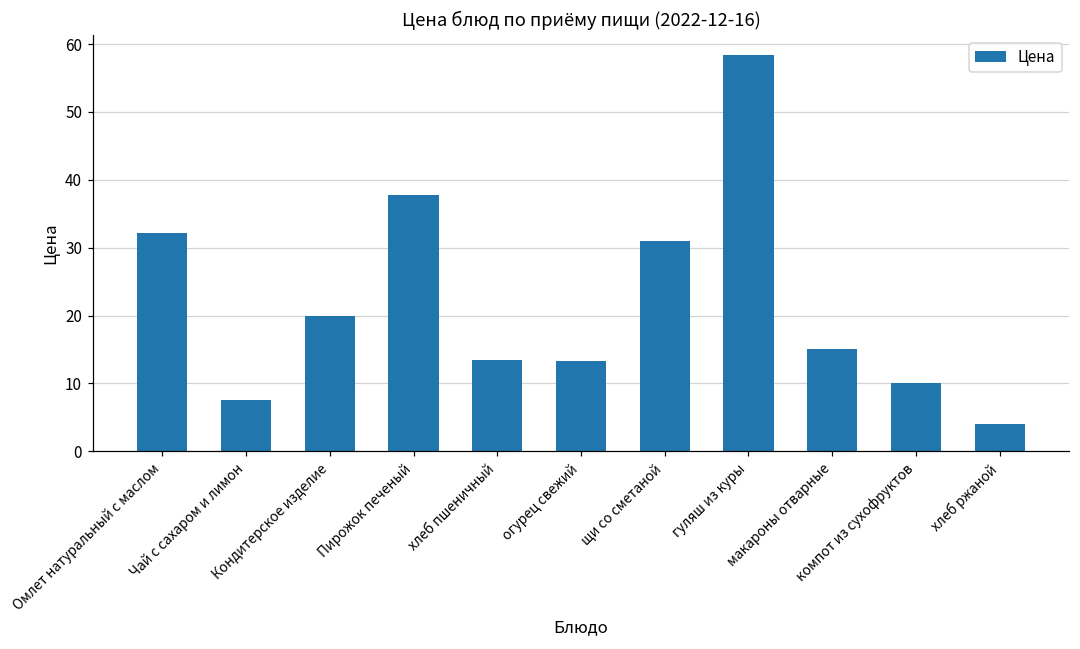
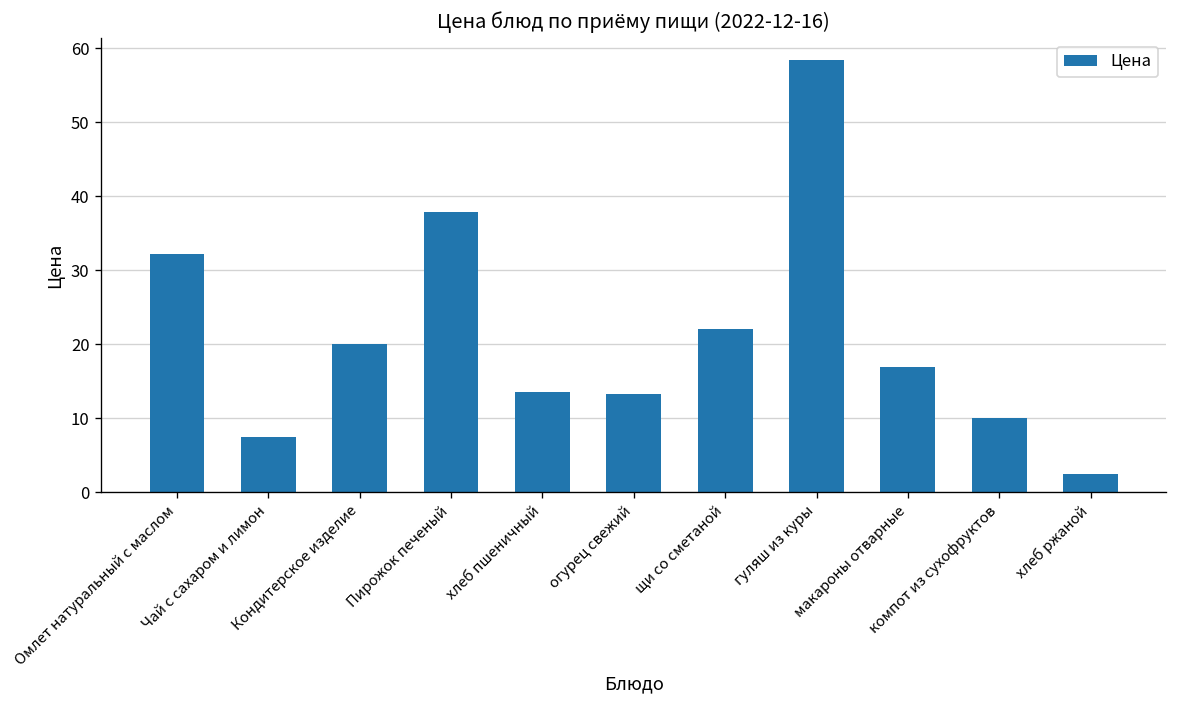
  {
    "Омлет натуральный с маслом": 32,
    "Чай с сахаром и лимон": 8,
    "Кондитерское изделие": 20,
    "Пирожок печеный": 38,
    "хлеб пшеничный": 14,
    "огурец свежий": 13,
-   "щи со сметаной": 31,
+   "щи со сметаной": 22,
    "гуляш из куры": 58,
-   "макароны отварные": 15,
+   "макароны отварные": 17,
    "компот из сухофруктов": 10,
-   "хлеб ржаной": 4
+   "хлеб ржаной": 2
  }
